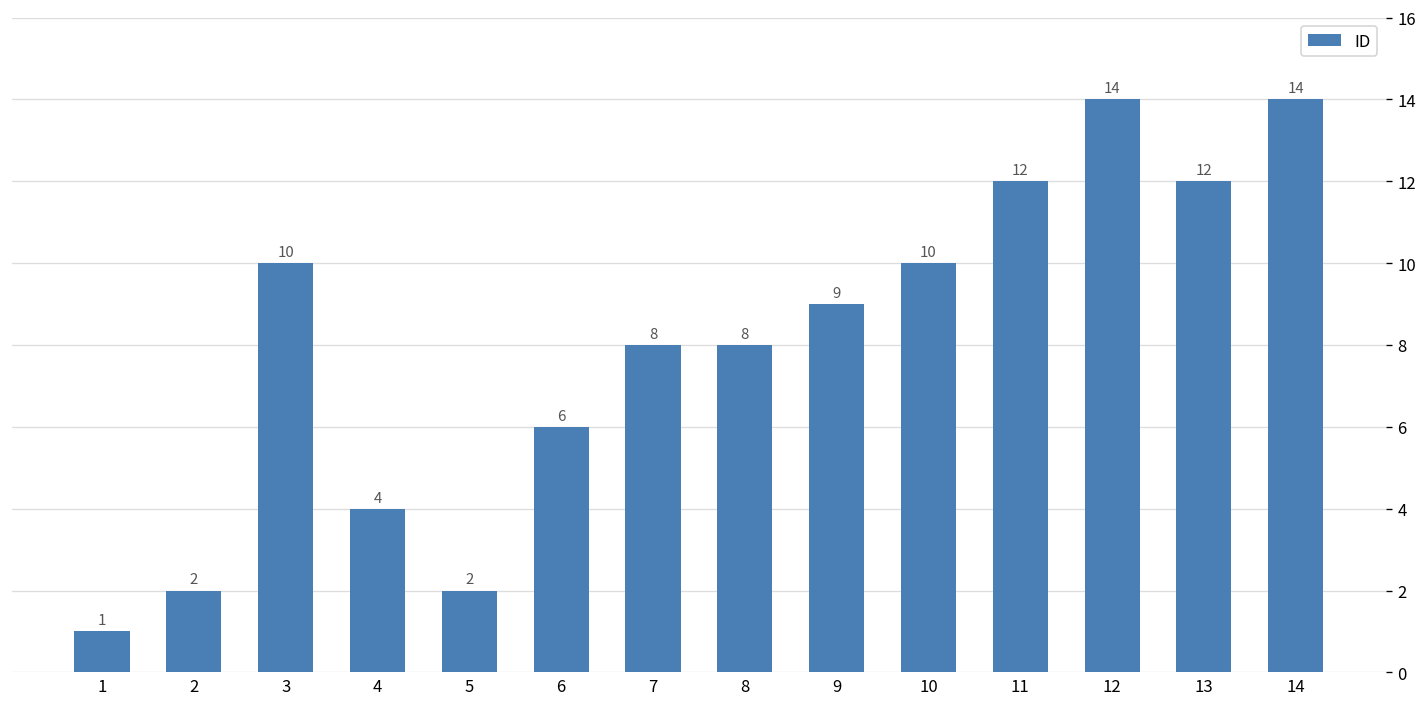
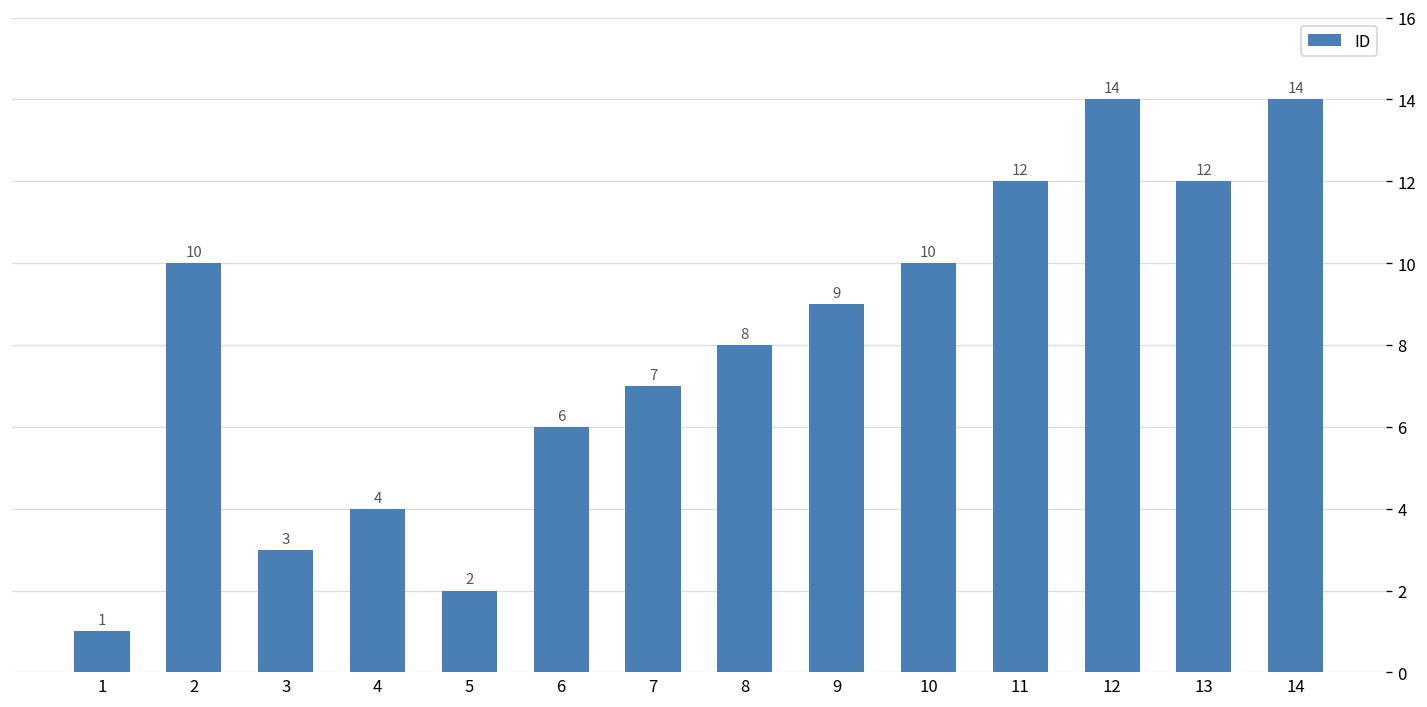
  {
    "1": 1,
-   "2": 2,
-   "3": 10,
+   "2": 10,
+   "3": 3,
    "4": 4,
    "5": 2,
    "6": 6,
-   "7": 8,
+   "7": 7,
    "8": 8,
    "9": 9,
    "10": 10,
    "11": 12,
    "12": 14,
    "13": 12,
    "14": 14
  }
